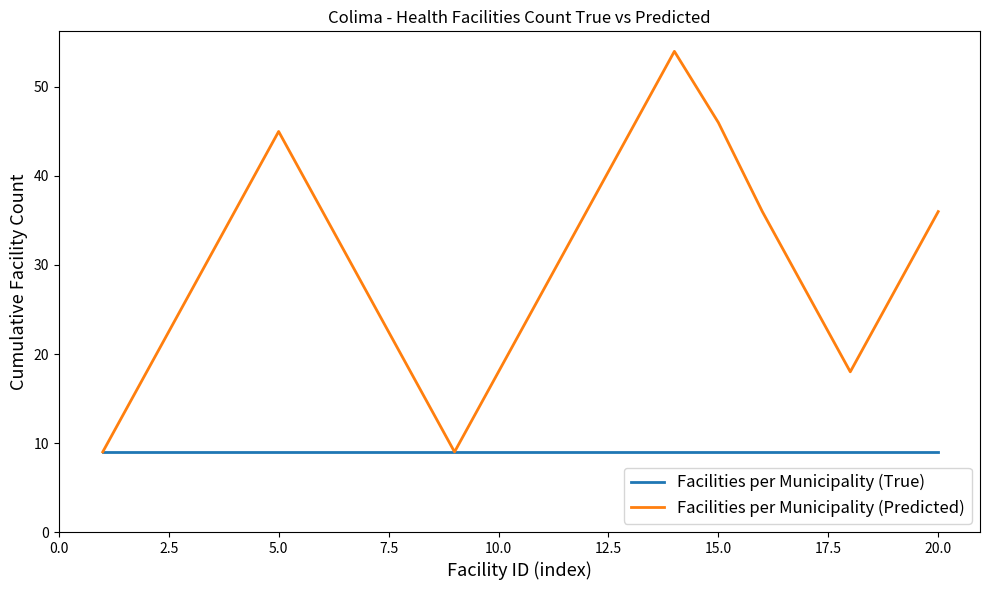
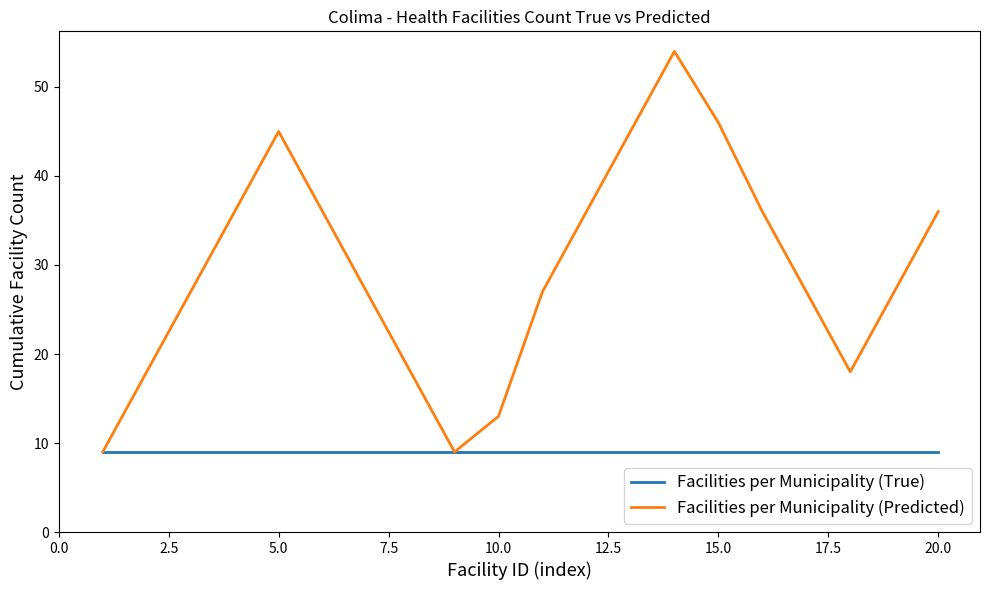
  {
    "Facilities per Municipality (True)": {
      "5.0": 9,
      "10.0": 9,
      "15.0": 9,
      "20.0": 9
    },
    "Facilities per Municipality (Predicted)": {
      "5.0": 45,
-     "10.0": 18,
+     "10.0": 13,
      "15.0": 46,
      "20.0": 36
    }
  }
